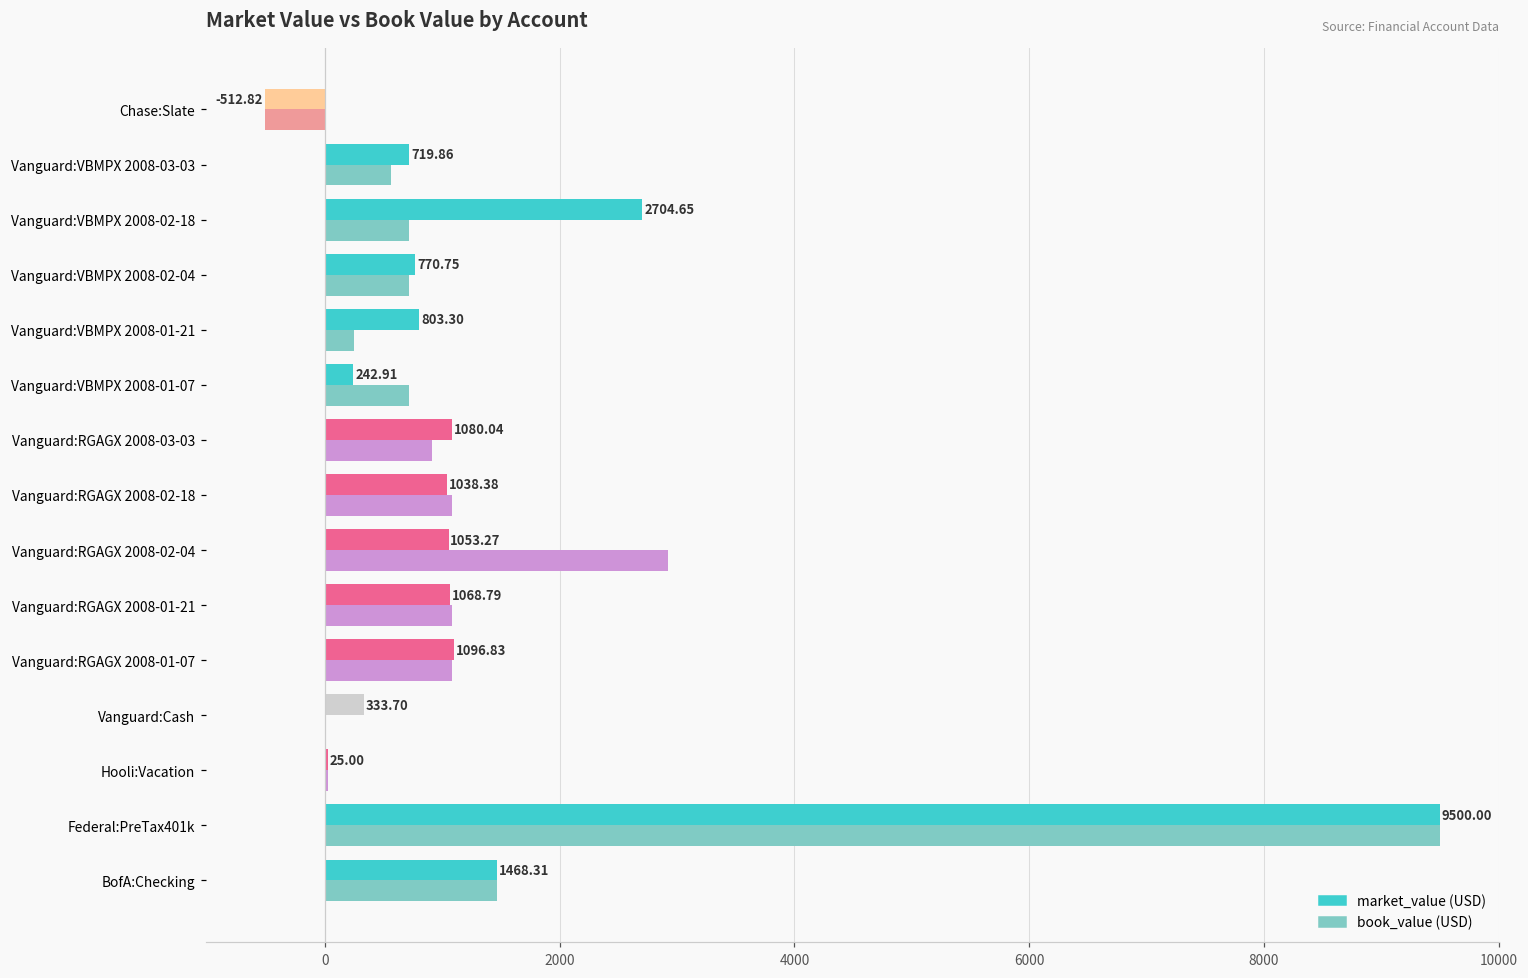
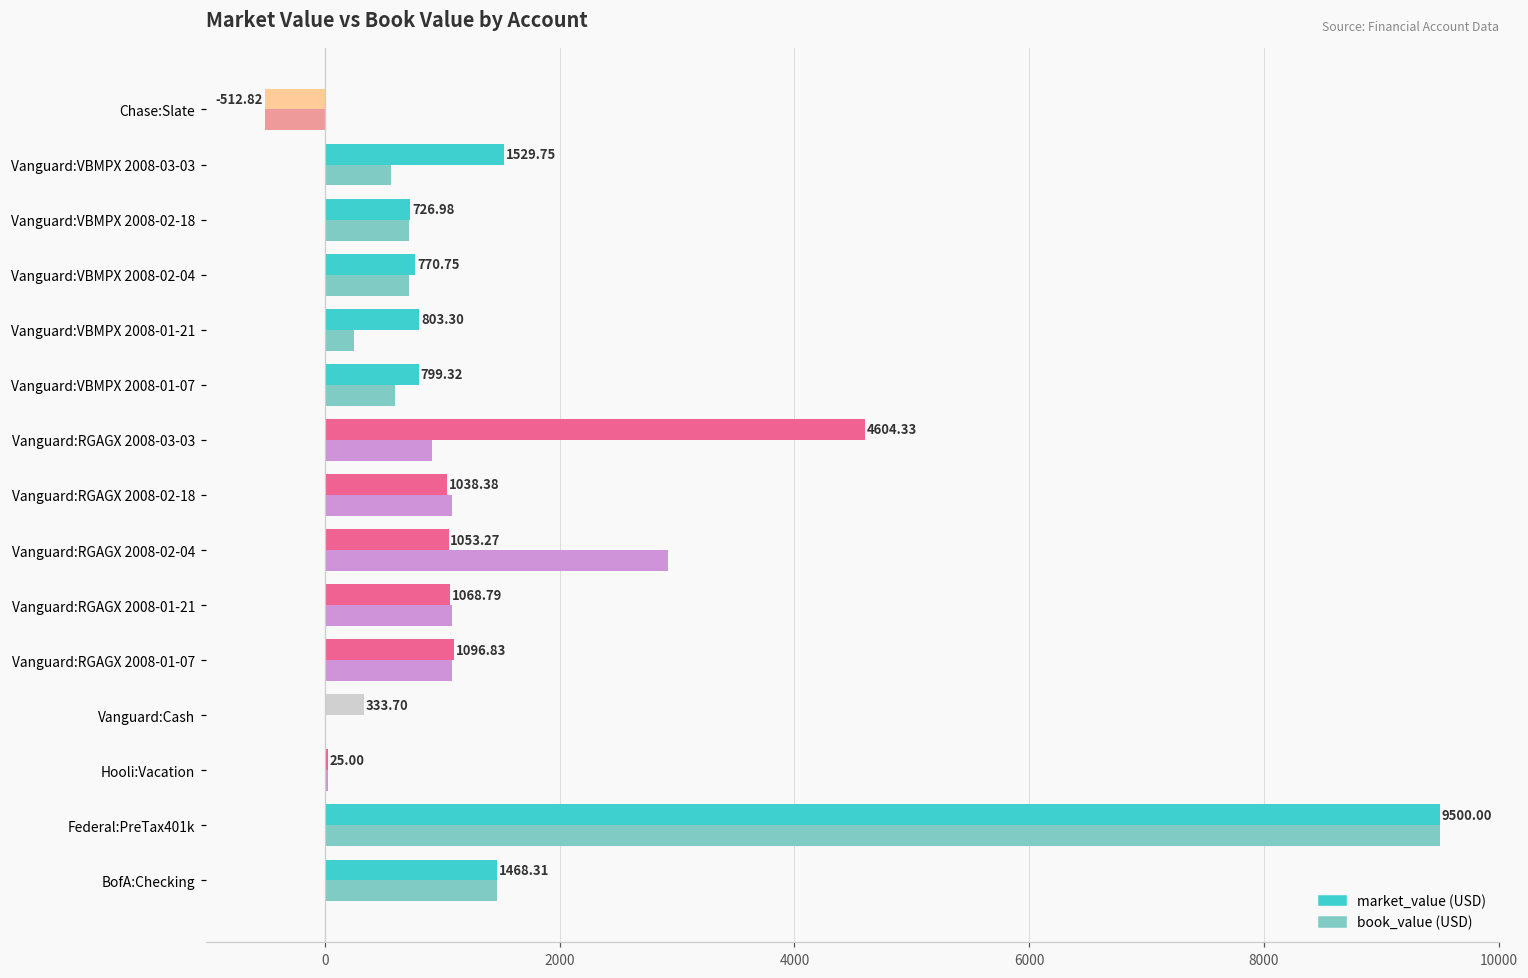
  {
    "market_value (USD)": {
      "Chase:Slate": -512.82,
-     "Vanguard:VBMPX 2008-03-03": 719.86,
-     "Vanguard:VBMPX 2008-02-18": 2704.65,
+     "Vanguard:VBMPX 2008-03-03": 1529.75,
+     "Vanguard:VBMPX 2008-02-18": 726.98,
      "Vanguard:VBMPX 2008-02-04": 770.75,
      "Vanguard:VBMPX 2008-01-21": 803.30,
-     "Vanguard:VBMPX 2008-01-07": 242.91,
-     "Vanguard:RGAGX 2008-03-03": 1080.04,
+     "Vanguard:VBMPX 2008-01-07": 799.32,
+     "Vanguard:RGAGX 2008-03-03": 4604.33,
      "Vanguard:RGAGX 2008-02-18": 1038.38,
      "Vanguard:RGAGX 2008-02-04": 1053.27,
      "Vanguard:RGAGX 2008-01-21": 1068.79,
      "Vanguard:RGAGX 2008-01-07": 1096.83,
      "Vanguard:Cash": 333.70,
      "Hooli:Vacation": 25.00,
      "Federal:PreTax401k": 9500.00,
      "BofA:Checking": 1468.31
    },
    "book_value (USD)": {
      "Vanguard:VBMPX 2008-03-03": 560,
      "Vanguard:VBMPX 2008-02-18": 720,
      "Vanguard:VBMPX 2008-02-04": 720,
      "Vanguard:VBMPX 2008-01-21": 240,
-     "Vanguard:VBMPX 2008-01-07": 720,
+     "Vanguard:VBMPX 2008-01-07": 600,
      "Vanguard:RGAGX 2008-03-03": 920,
      "Vanguard:RGAGX 2008-02-18": 1080,
      "Vanguard:RGAGX 2008-02-04": 2920,
      "Vanguard:RGAGX 2008-01-21": 1080,
      "Vanguard:RGAGX 2008-01-07": 1080,
      "Vanguard:Cash": 0
    }
  }
